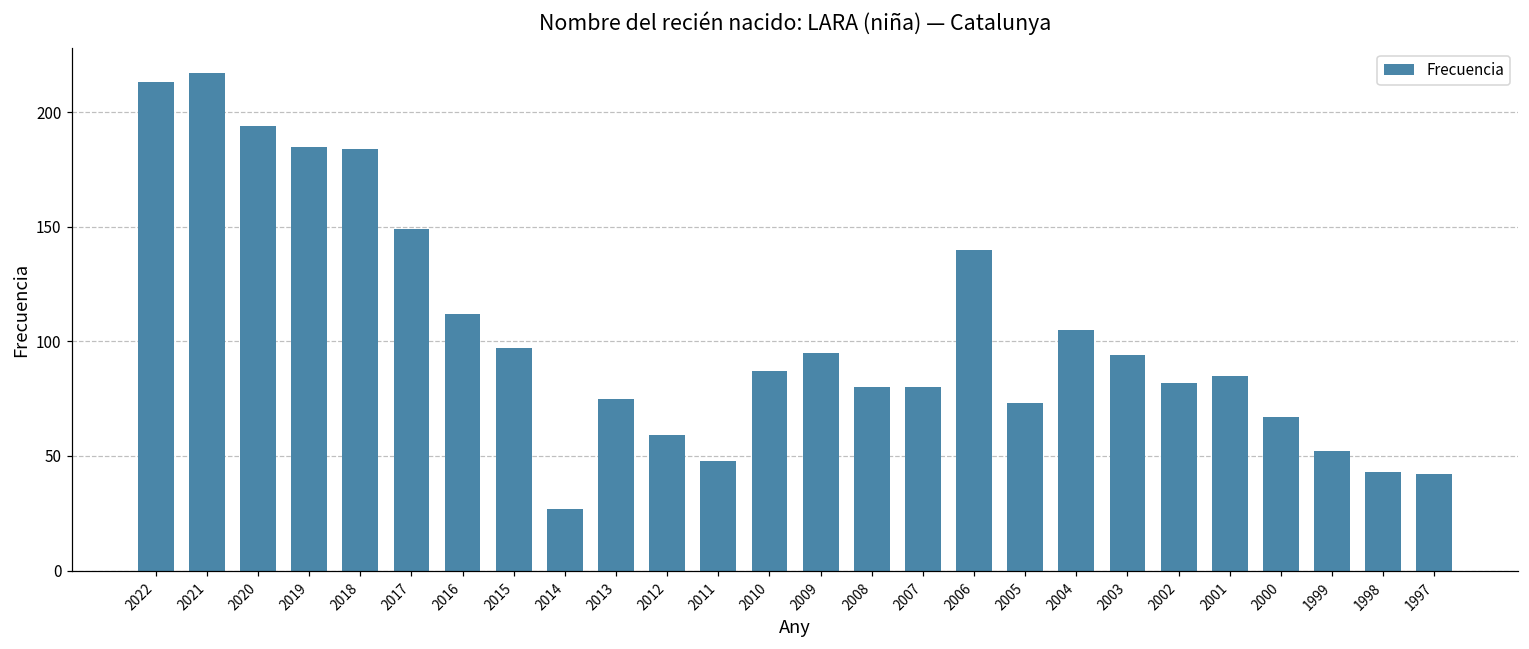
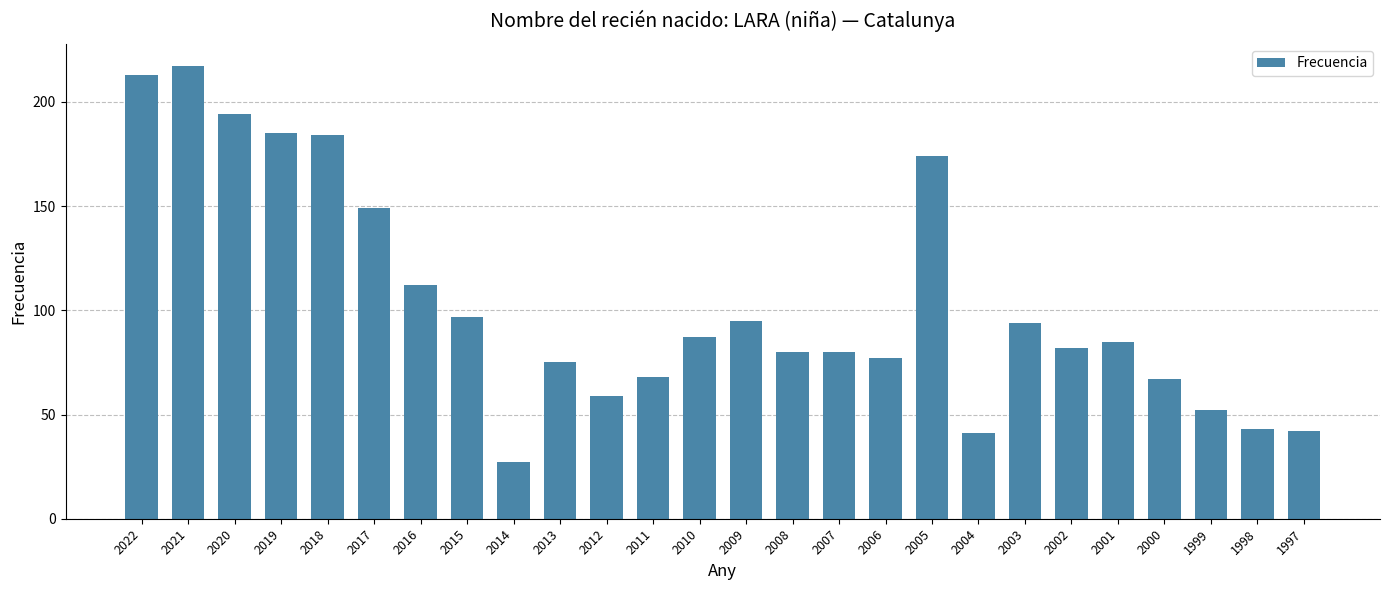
  {
    "2022": 213,
    "2021": 217,
    "2020": 194,
    "2019": 185,
    "2018": 184,
    "2017": 149,
    "2016": 112,
    "2015": 97,
    "2014": 27,
    "2013": 75,
    "2012": 59,
-   "2011": 48,
+   "2011": 68,
    "2010": 87,
    "2009": 95,
    "2008": 80,
    "2007": 80,
-   "2006": 140,
-   "2005": 73,
-   "2004": 105,
+   "2006": 77,
+   "2005": 174,
+   "2004": 41,
    "2003": 94,
    "2002": 82,
    "2001": 85,
    "2000": 67,
    "1999": 52,
    "1998": 43,
    "1997": 42
  }
